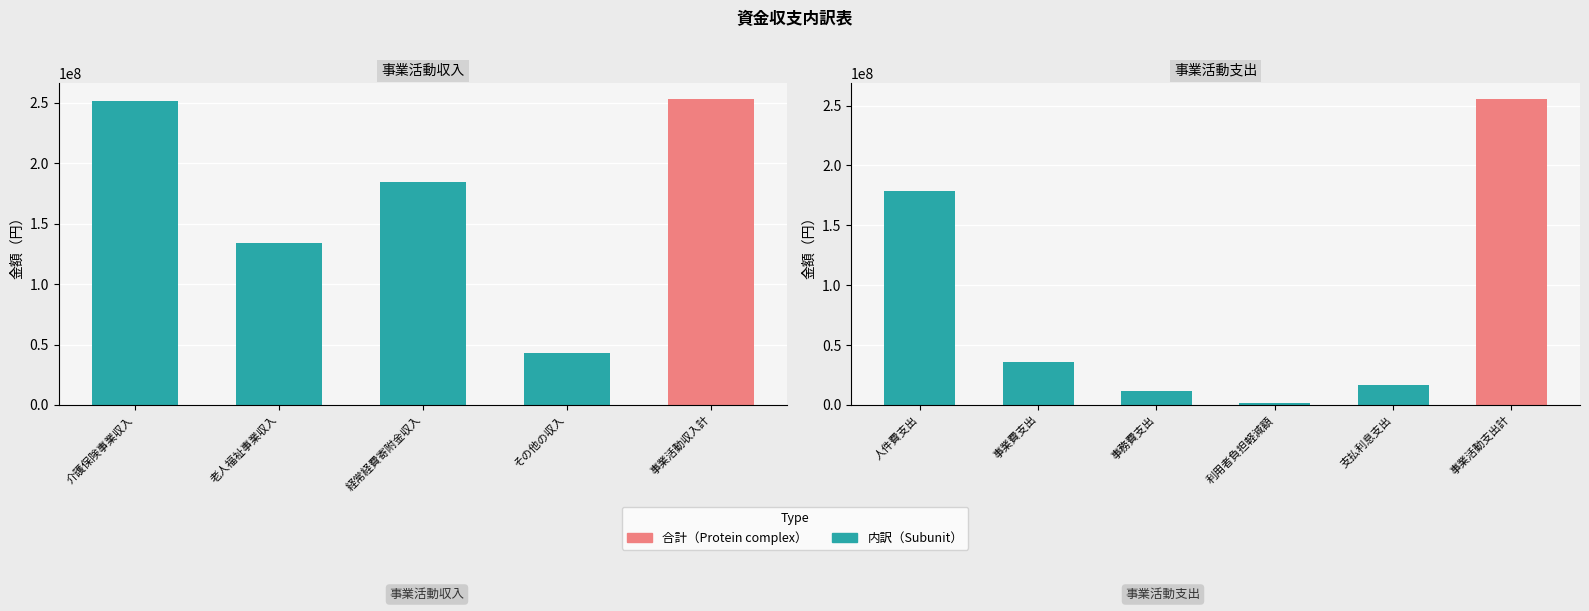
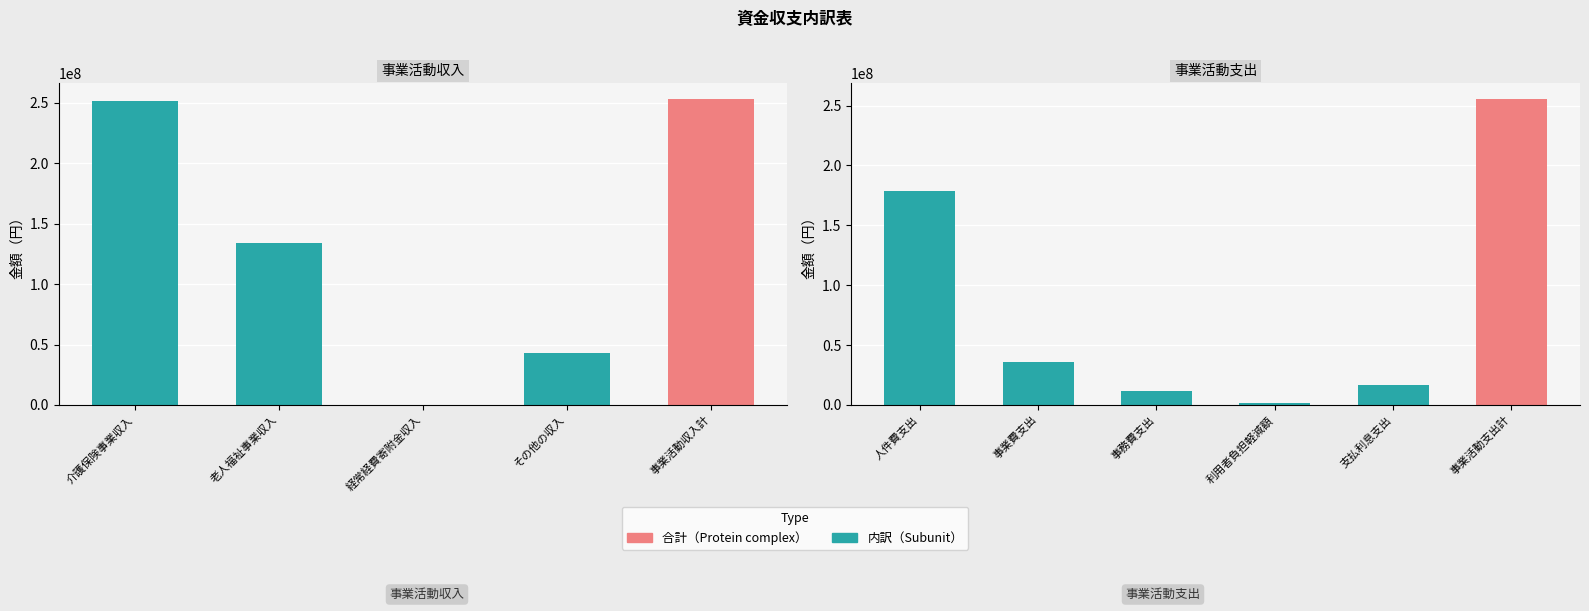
  {
    "事業活動収入": {
      "介護保険事業収入": 251000000,
      "老人福祉事業収入": 134000000,
-     "経常経費寄附金収入": 184000000,
+     "経常経費寄附金収入": 0,
      "その他の収入": 43000000,
      "事業活動収入計": 253000000
    },
    "事業活動支出": {
      "人件費支出": 178000000,
      "事業費支出": 36000000,
      "事務費支出": 12000000,
      "支払利息支出": 17000000,
      "事業活動支出計": 256000000
    }
  }
